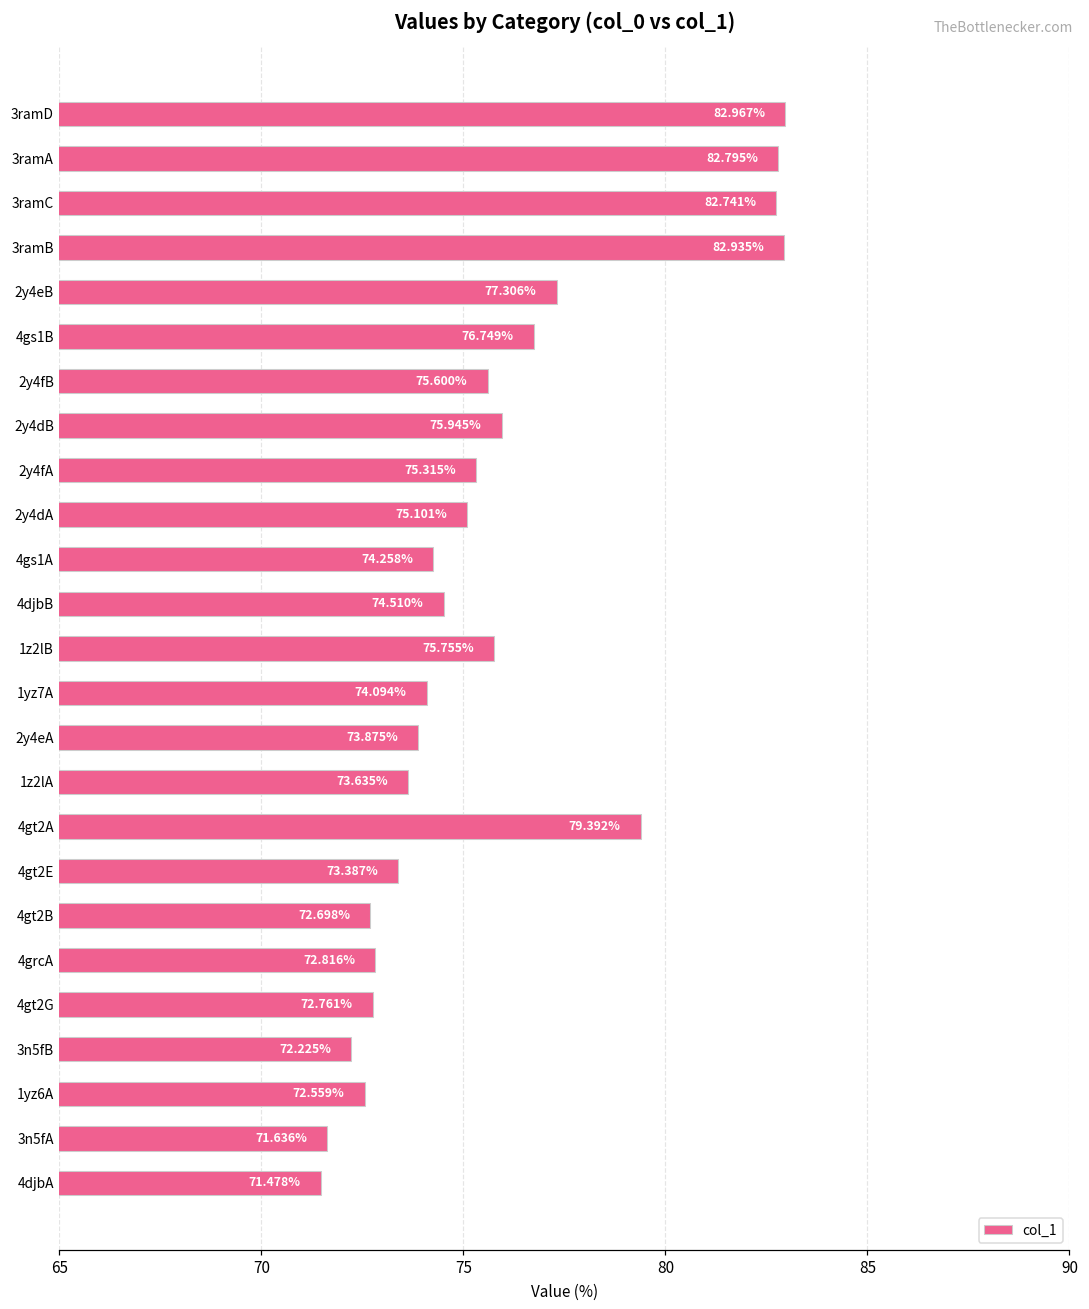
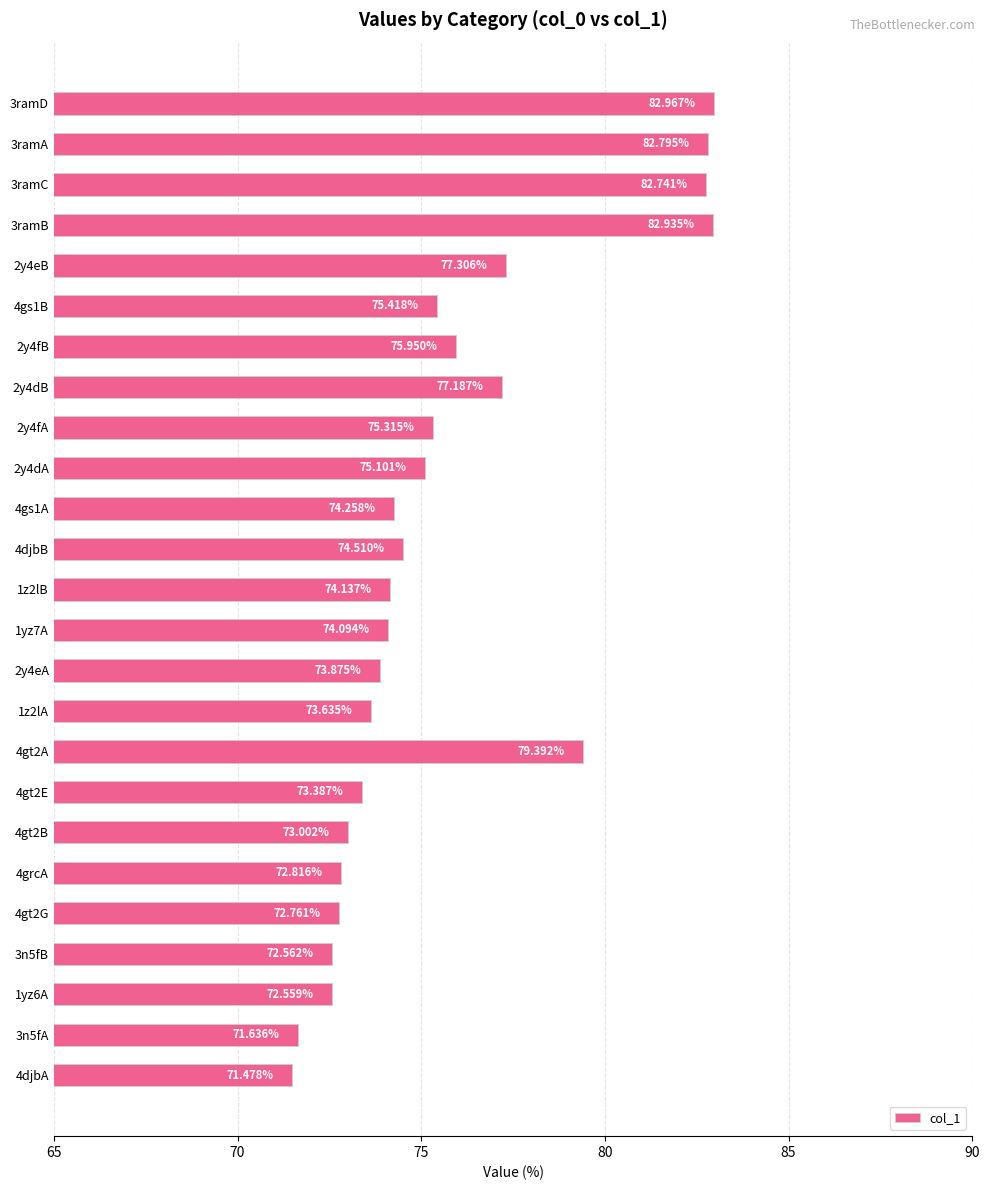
  {
    "3ramD": "82.967%",
    "3ramA": "82.795%",
    "3ramC": "82.741%",
    "3ramB": "82.935%",
    "2y4eB": "77.306%",
-   "4gs1B": "76.749%",
-   "2y4fB": "75.600%",
-   "2y4dB": "75.945%",
+   "4gs1B": "75.418%",
+   "2y4fB": "75.950%",
+   "2y4dB": "77.187%",
    "2y4fA": "75.315%",
    "2y4dA": "75.101%",
    "4gs1A": "74.258%",
    "4djbB": "74.510%",
-   "1z2lB": "75.755%",
+   "1z2lB": "74.137%",
    "1yz7A": "74.094%",
    "2y4eA": "73.875%",
    "1z2lA": "73.635%",
    "4gt2A": "79.392%",
    "4gt2E": "73.387%",
-   "4gt2B": "72.698%",
+   "4gt2B": "73.002%",
    "4grcA": "72.816%",
    "4gt2G": "72.761%",
-   "3n5fB": "72.225%",
+   "3n5fB": "72.562%",
    "1yz6A": "72.559%",
    "3n5fA": "71.636%",
    "4djbA": "71.478%"
  }
